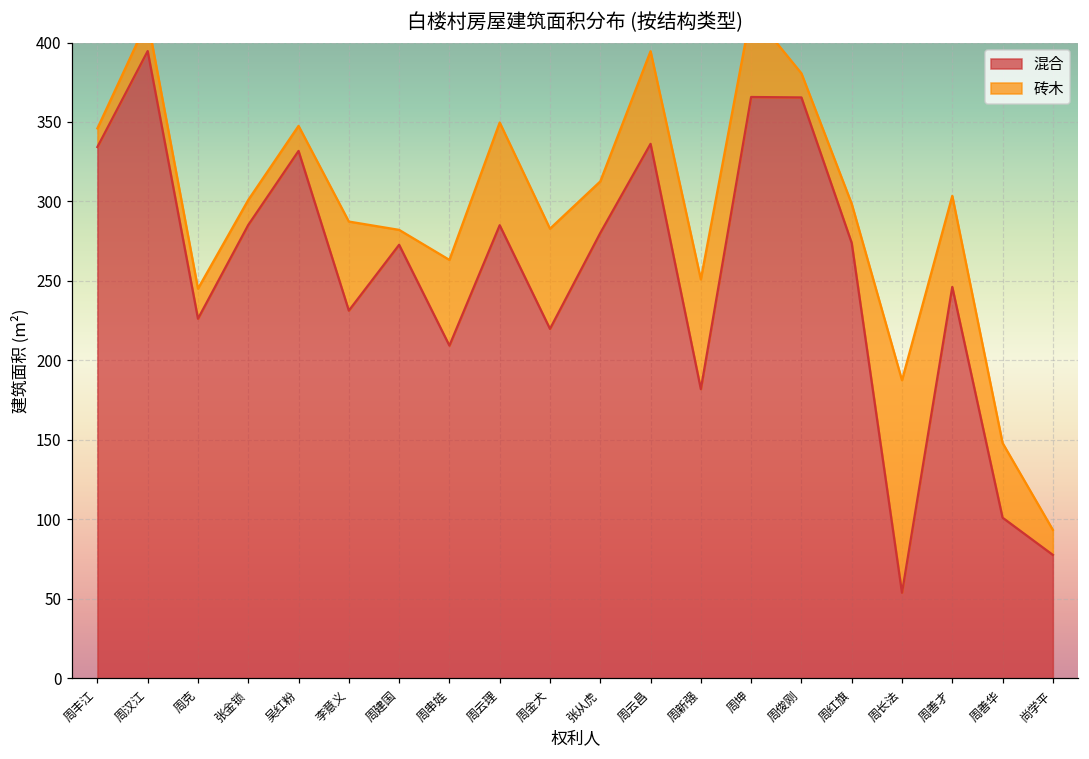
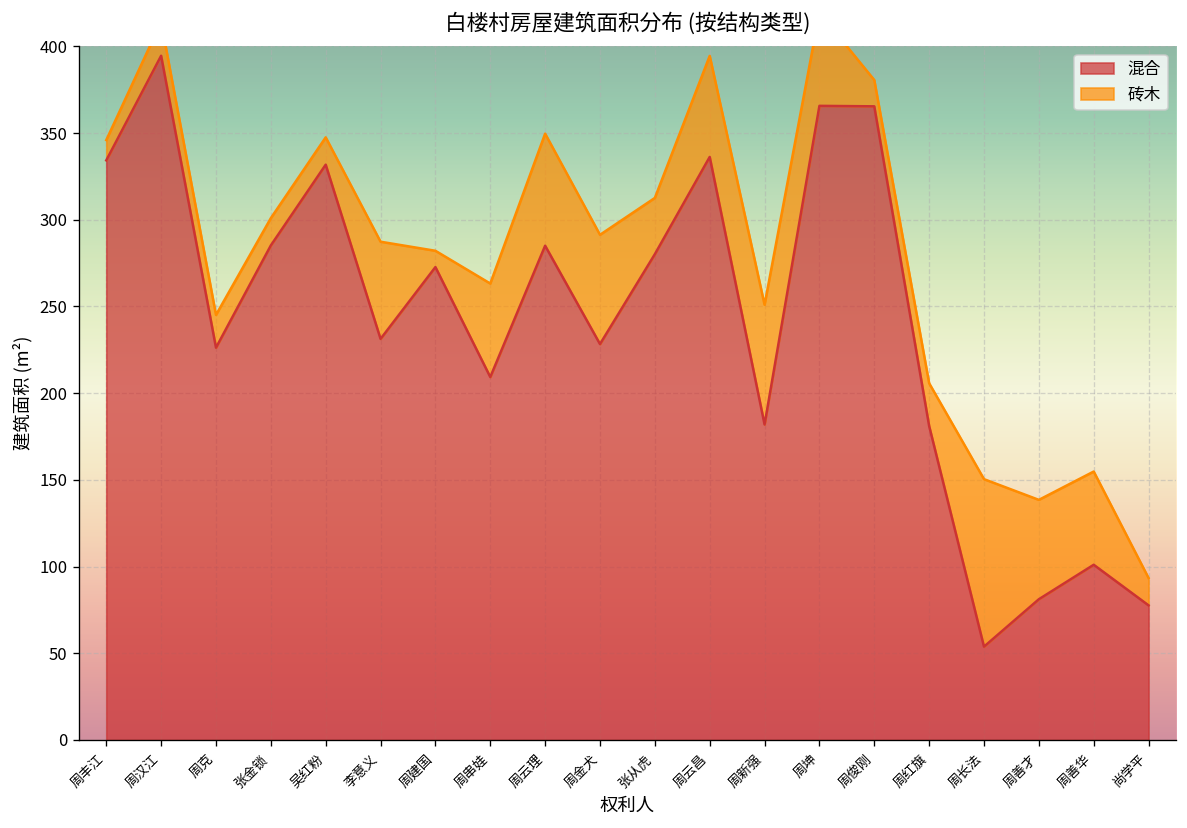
  {
    "混合": {
      "周丰江": 334,
      "周汉江": 395,
      "周克": 226,
      "张金锁": 285,
      "吴红粉": 332,
      "李意义": 231,
      "周建国": 273,
      "周串娃": 209,
      "周云理": 285,
-     "周金犬": 220,
+     "周金犬": 228,
      "张从虎": 280,
      "周云昌": 336,
      "周新强": 182,
      "周坤": 366,
      "周俊刚": 365,
-     "周红旗": 274,
+     "周红旗": 181,
      "周长法": 54,
-     "周善才": 246,
+     "周善才": 81,
      "周善华": 101,
      "尚学平": 78
    },
    "砖木": {
      "周丰江": 12,
      "周克": 19,
      "张金锁": 16,
      "吴红粉": 16,
      "李意义": 56,
      "周建国": 9,
      "周串娃": 54,
      "周云理": 65,
      "周金犬": 63,
      "张从虎": 32,
      "周云昌": 58,
      "周新强": 69,
      "周俊刚": 15,
      "周红旗": 25,
-     "周长法": 134,
+     "周长法": 97,
      "周善才": 57,
-     "周善华": 47,
+     "周善华": 54,
      "尚学平": 16
    }
  }
